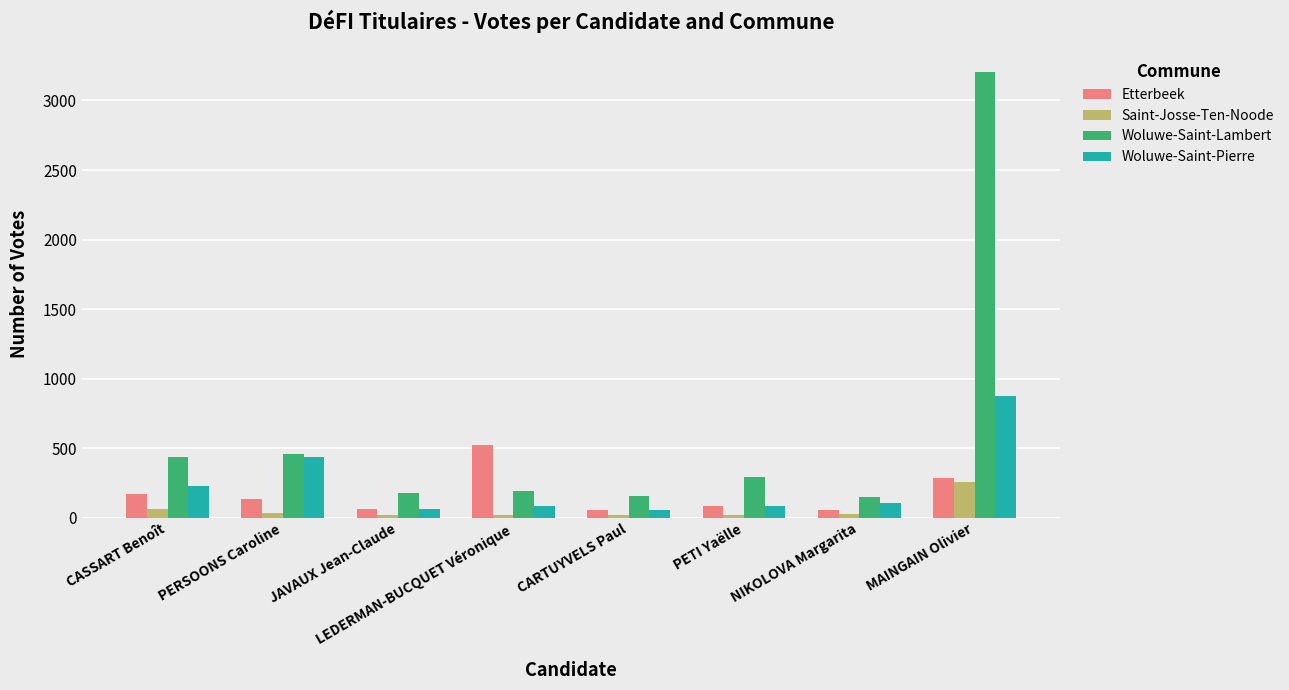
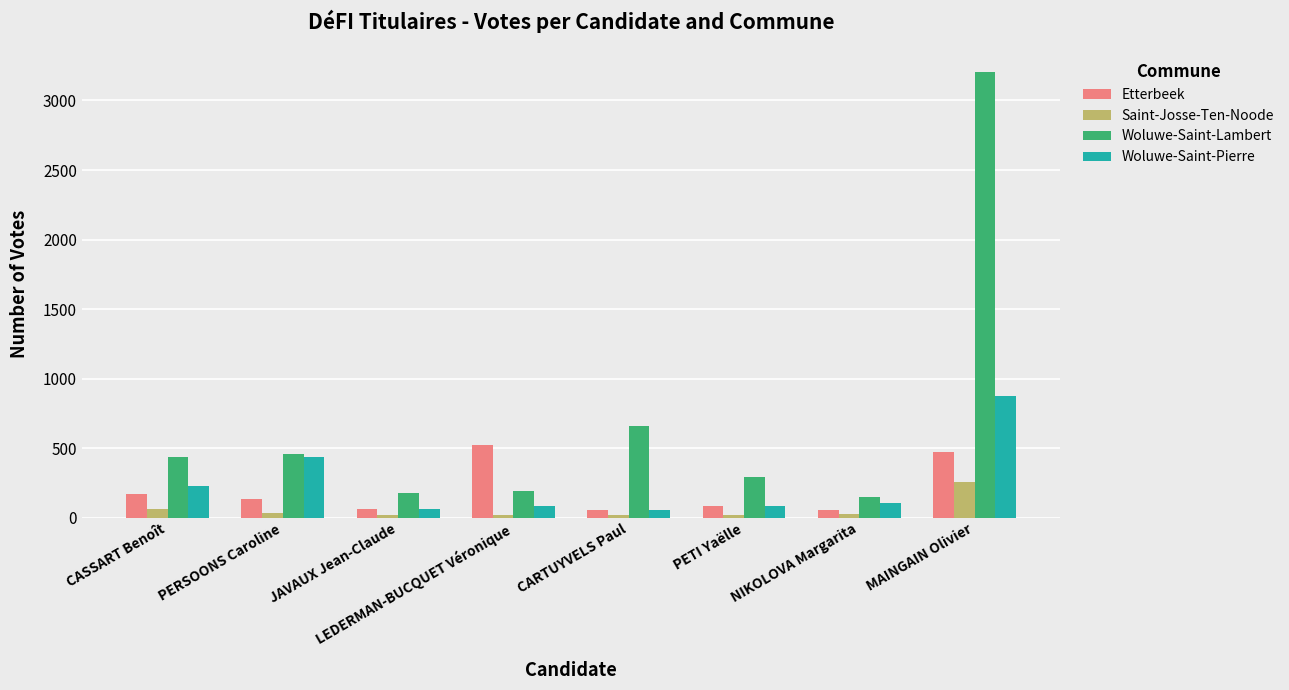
  {
    "Etterbeek": {
      "CASSART Benoît": 170,
      "PERSOONS Caroline": 140,
      "JAVAUX Jean-Claude": 60,
      "LEDERMAN-BUCQUET Véronique": 520,
      "CARTUYVELS Paul": 60,
      "PETI Yaëlle": 80,
      "NIKOLOVA Margarita": 50,
-     "MAINGAIN Olivier": 280
+     "MAINGAIN Olivier": 470
    },
    "Saint-Josse-Ten-Noode": {
      "CASSART Benoît": 60,
      "PERSOONS Caroline": 30,
      "JAVAUX Jean-Claude": 20,
      "LEDERMAN-BUCQUET Véronique": 20,
      "PETI Yaëlle": 20,
      "NIKOLOVA Margarita": 20,
      "MAINGAIN Olivier": 260
    },
    "Woluwe-Saint-Lambert": {
      "CASSART Benoît": 440,
      "PERSOONS Caroline": 460,
      "JAVAUX Jean-Claude": 180,
      "LEDERMAN-BUCQUET Véronique": 190,
-     "CARTUYVELS Paul": 160,
+     "CARTUYVELS Paul": 660,
      "PETI Yaëlle": 290,
      "NIKOLOVA Margarita": 150,
      "MAINGAIN Olivier": 3200
    },
    "Woluwe-Saint-Pierre": {
      "CASSART Benoît": 230,
      "PERSOONS Caroline": 440,
      "JAVAUX Jean-Claude": 60,
      "LEDERMAN-BUCQUET Véronique": 90,
      "CARTUYVELS Paul": 50,
      "PETI Yaëlle": 80,
      "NIKOLOVA Margarita": 110,
      "MAINGAIN Olivier": 870
    }
  }
